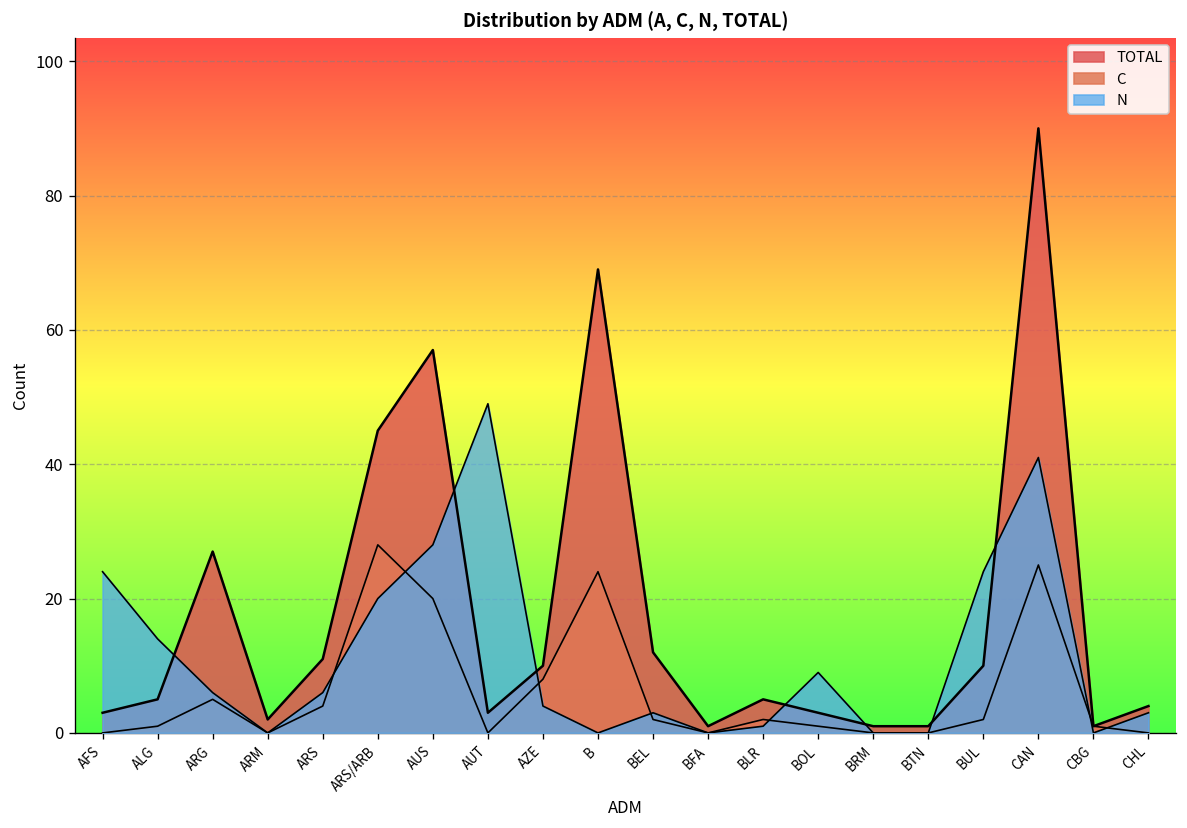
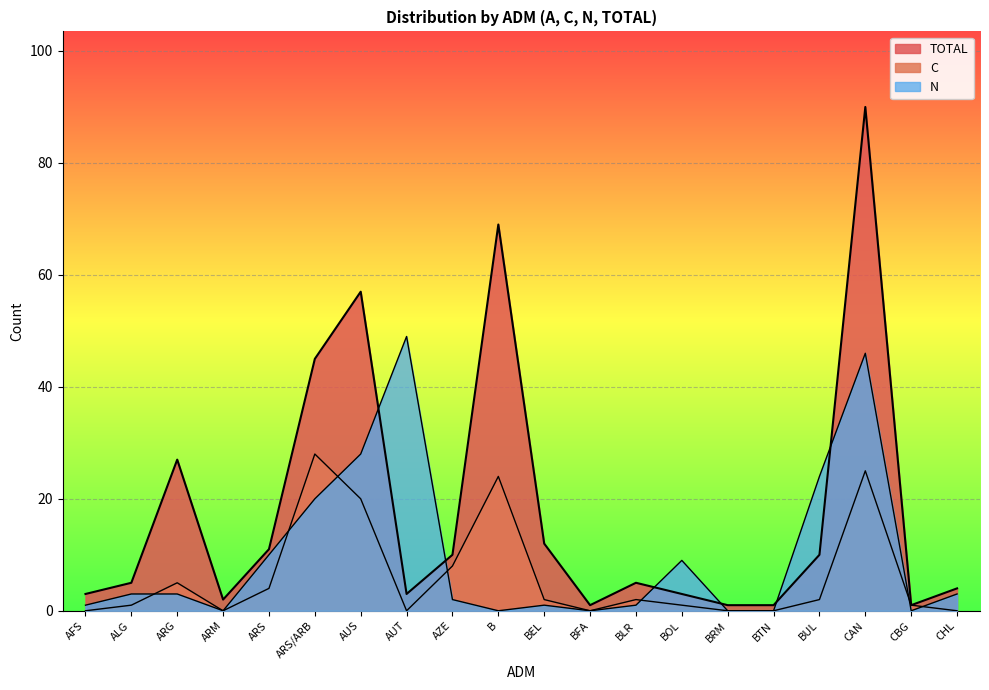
  {
    "N": {
-     "AFS": 24,
-     "ALG": 14,
-     "ARG": 6,
-     "ARS": 6,
+     "AFS": 1,
+     "ALG": 3,
+     "ARG": 3,
+     "ARS": 10,
      "ARS/ARB": 20,
      "AUS": 28,
      "AUT": 49,
-     "AZE": 4,
+     "AZE": 2,
      "B": 0,
-     "BEL": 3,
+     "BEL": 1,
      "BLR": 1,
      "BOL": 9,
      "BUL": 24,
-     "CAN": 41,
+     "CAN": 46,
      "CBG": 0,
      "CHL": 3
    }
  }
